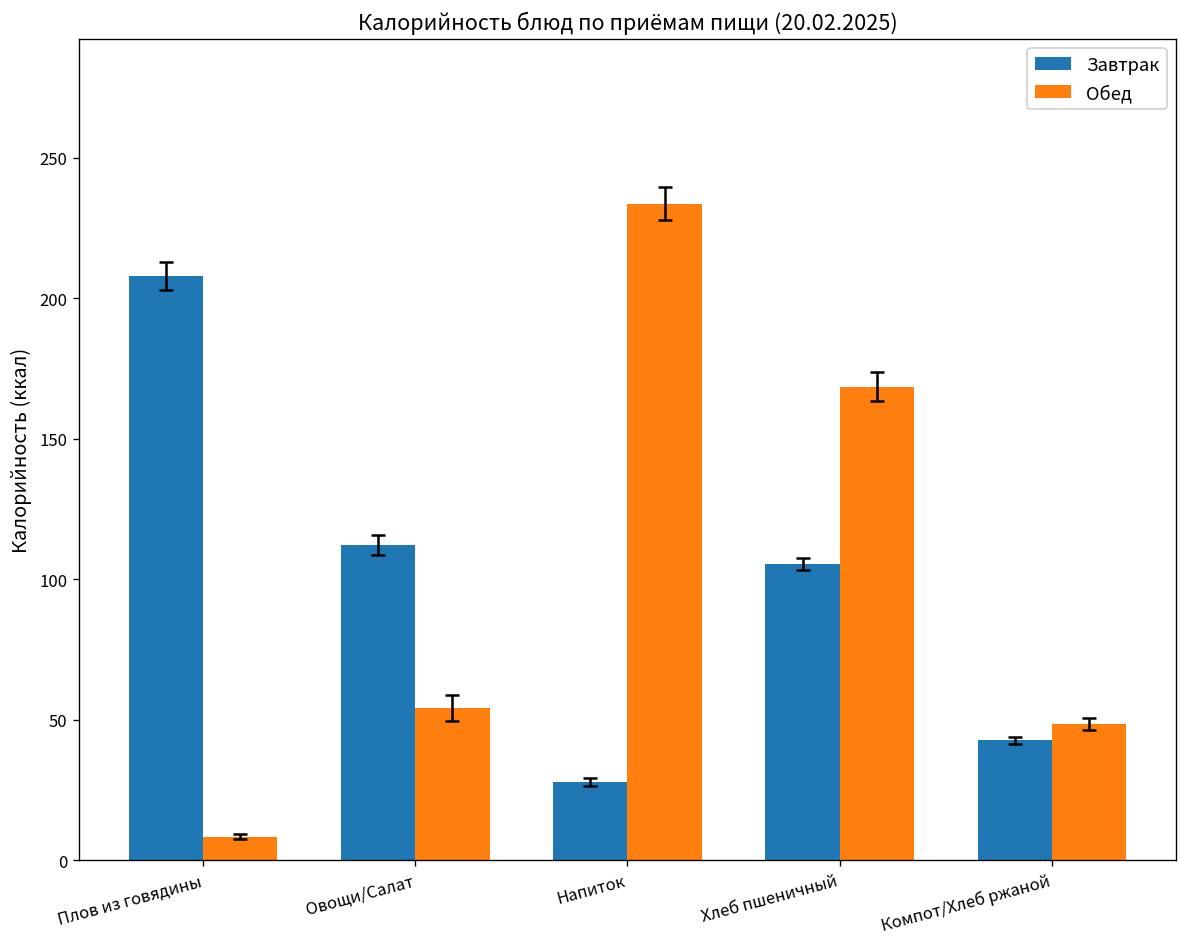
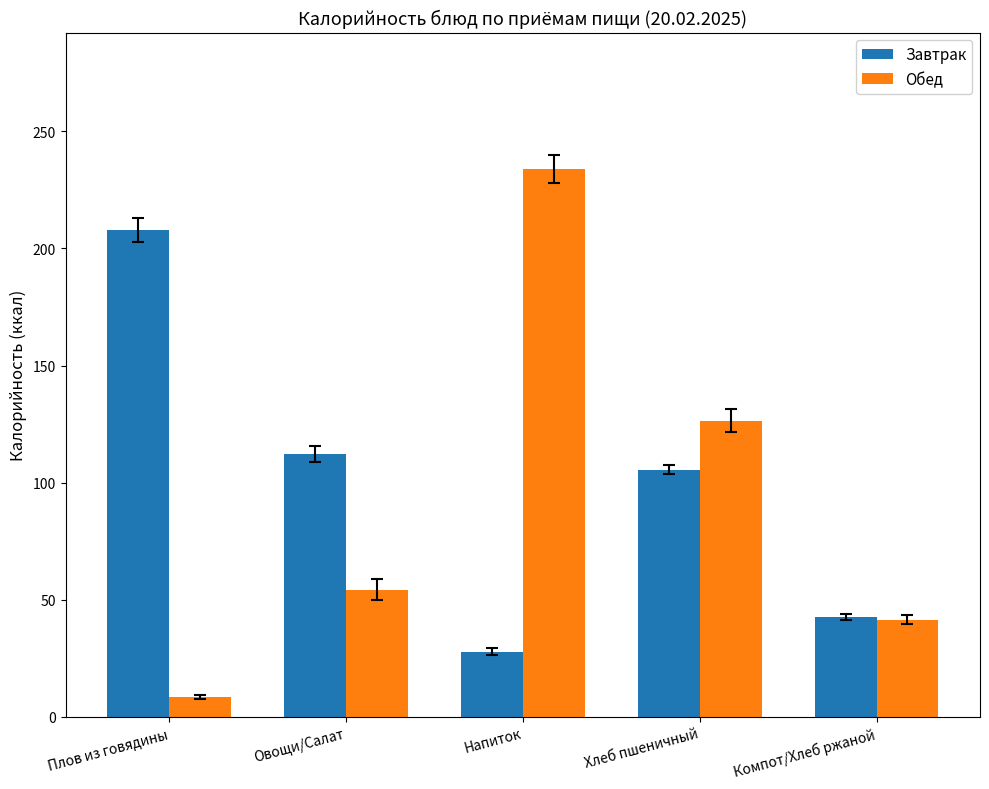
  {
    "Обед": {
      "Плов из говядины": 9,
      "Овощи/Салат": 54,
      "Напиток": 234,
-     "Хлеб пшеничный": 169,
-     "Компот/Хлеб ржаной": 49
+     "Хлеб пшеничный": 126,
+     "Компот/Хлеб ржаной": 42
    }
  }
